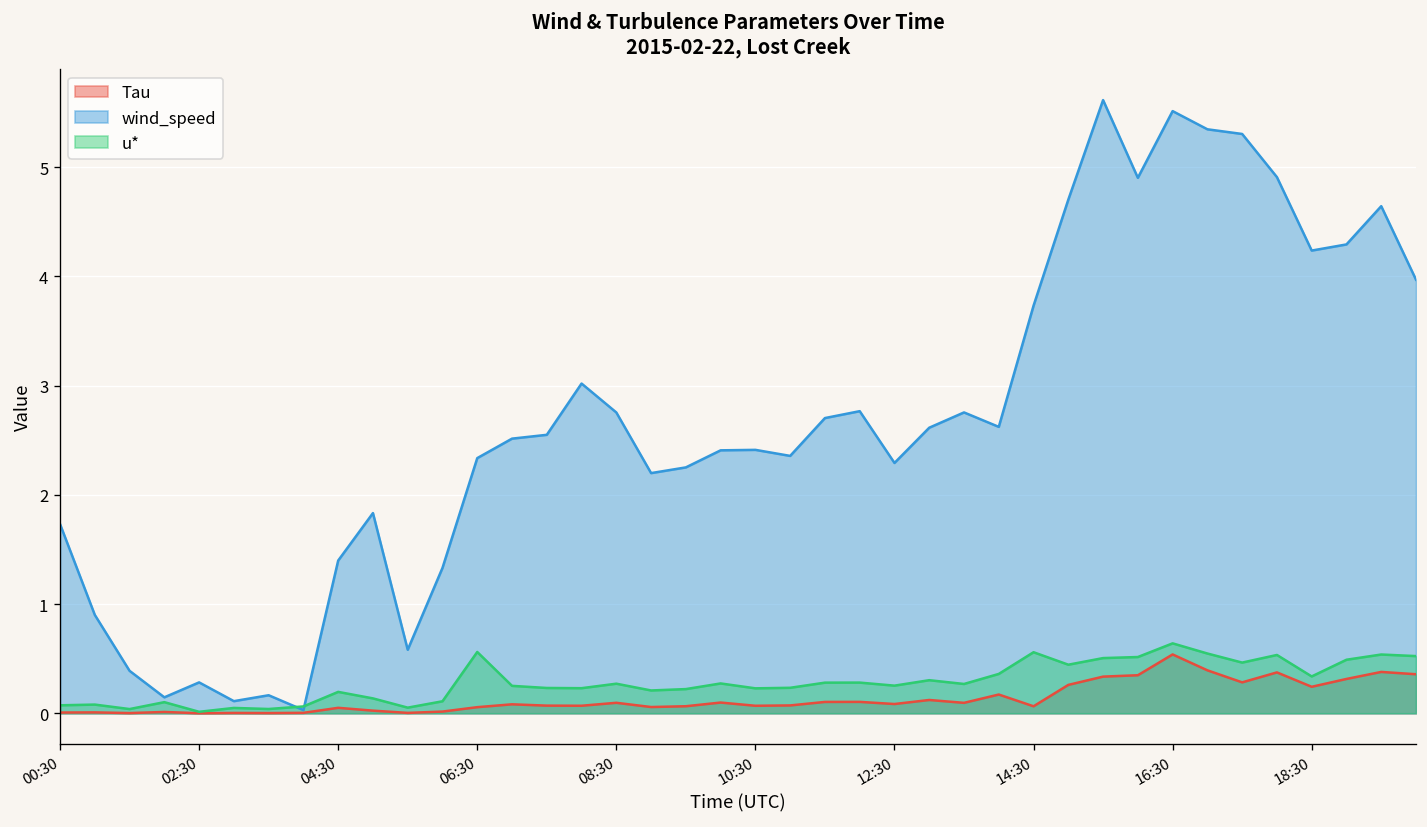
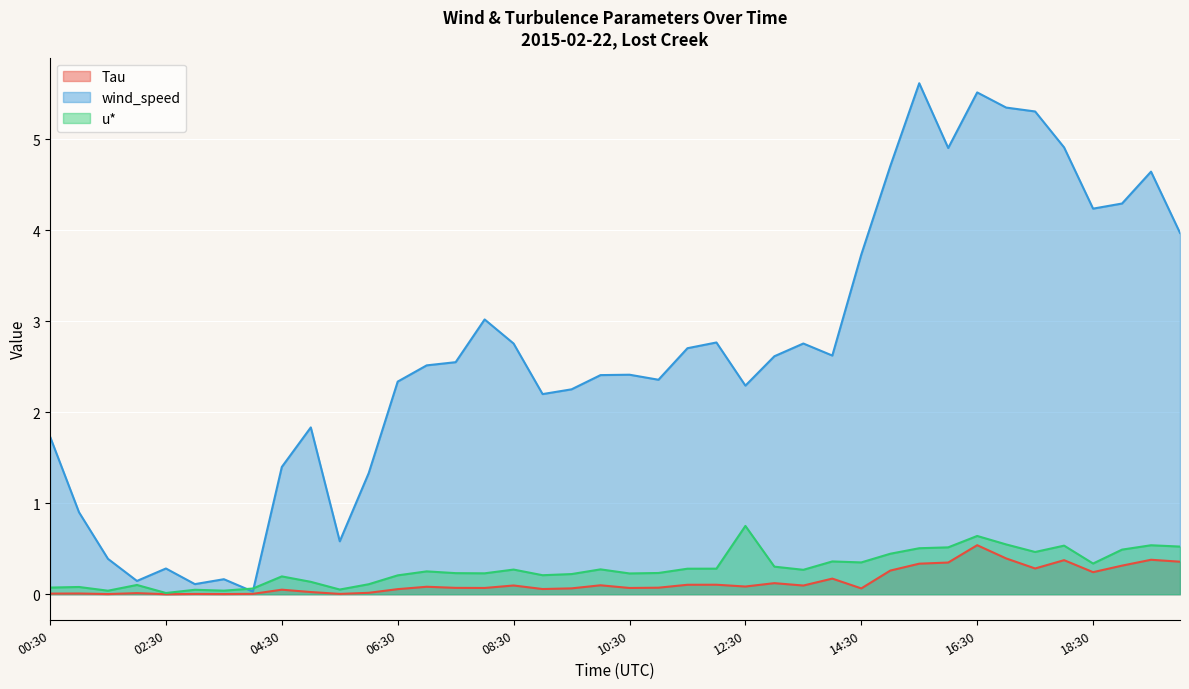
  {
    "Tau": {
      "00:30": 0.0,
      "04:30": 0.0,
      "06:30": 0.1,
      "08:30": 0.1,
      "10:30": 0.1,
      "12:30": 0.1,
      "14:30": 0.1,
      "16:30": 0.5,
      "18:30": 0.2
    },
    "wind_speed": {
      "00:30": 1.7,
      "02:30": 0.3,
      "04:30": 1.4,
      "06:30": 2.3,
      "08:30": 2.8,
      "10:30": 2.4,
      "12:30": 2.3,
      "14:30": 3.7,
      "16:30": 5.5,
      "18:30": 4.2
    },
    "u*": {
      "00:30": 0.1,
      "04:30": 0.2,
-     "06:30": 0.6,
+     "06:30": 0.2,
      "08:30": 0.3,
      "10:30": 0.2,
-     "12:30": 0.3,
-     "14:30": 0.6,
+     "12:30": 0.8,
+     "14:30": 0.3,
      "16:30": 0.6,
      "18:30": 0.3
    }
  }
